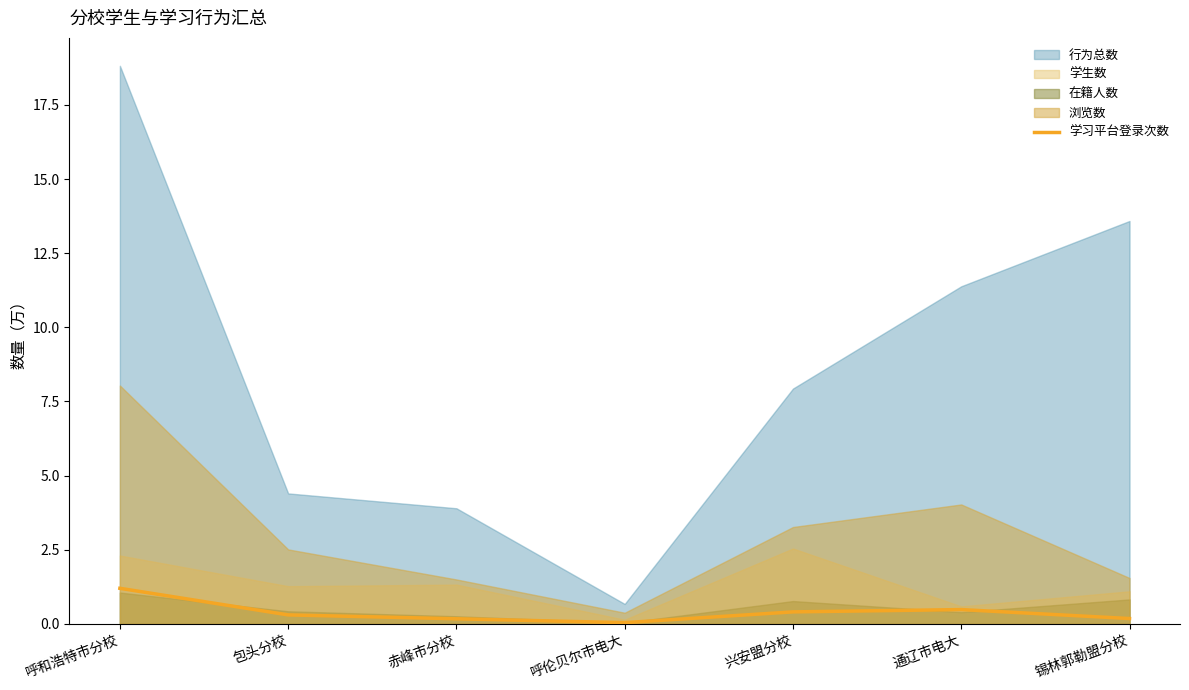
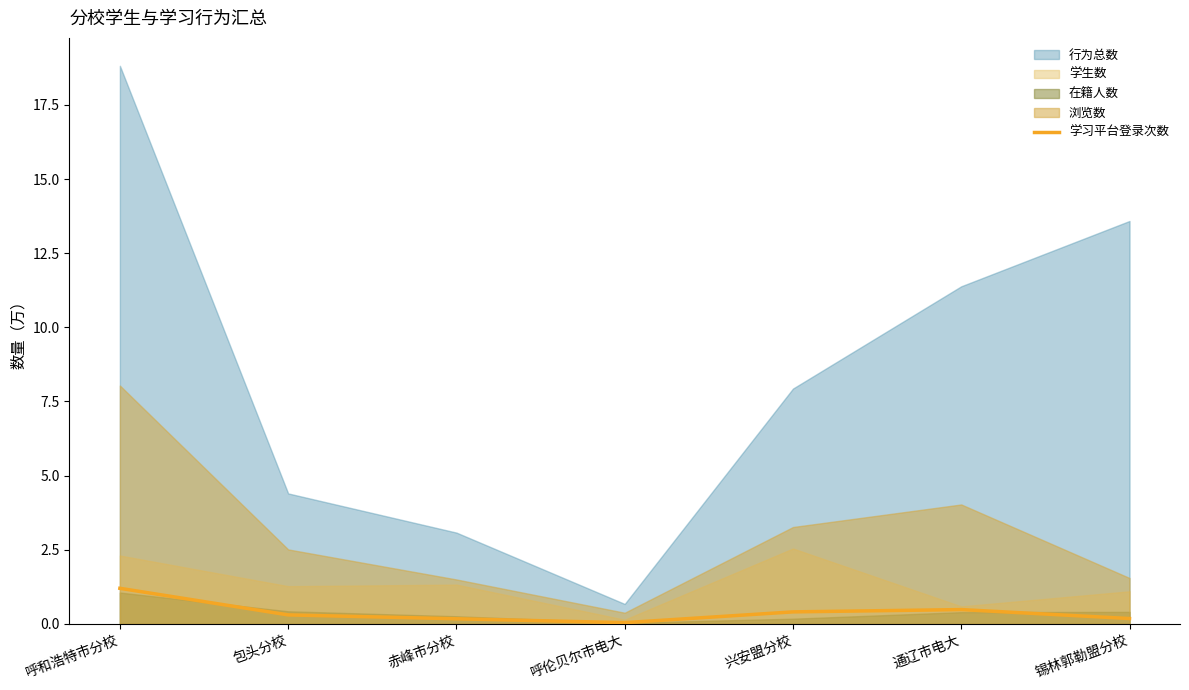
  {
    "行为总数": {
      "呼和浩特市分校": 18.8,
      "包头分校": 4.4,
-     "赤峰市分校": 3.9,
+     "赤峰市分校": 3.1,
      "呼伦贝尔市电大": 0.7,
      "兴安盟分校": 7.9,
      "通辽市电大": 11.4,
      "锡林郭勒盟分校": 13.6
    },
    "在籍人数": {
      "呼和浩特市分校": 1.1,
      "包头分校": 0.4,
-     "兴安盟分校": 0.8,
+     "兴安盟分校": 0.2,
      "通辽市电大": 0.4,
-     "锡林郭勒盟分校": 0.8
+     "锡林郭勒盟分校": 0.4
    }
  }
